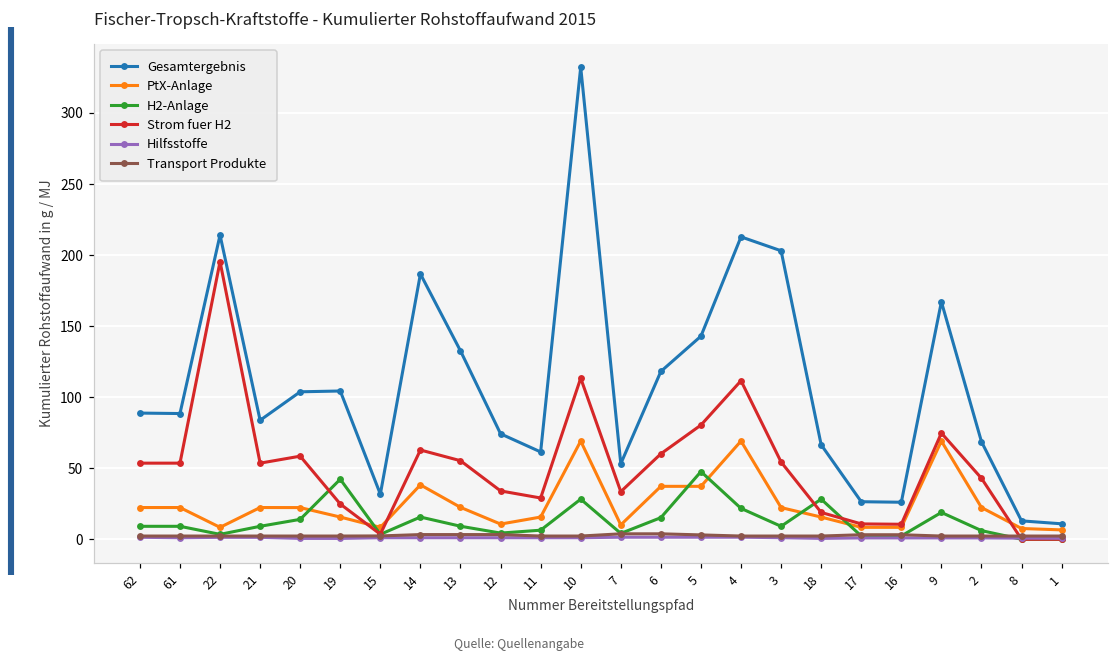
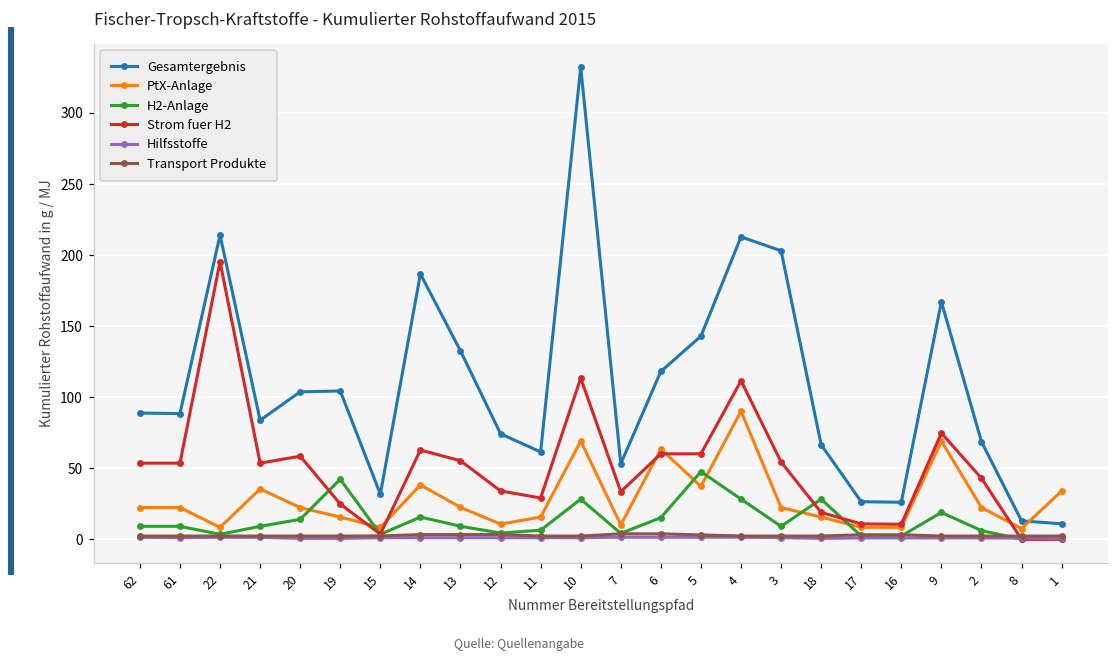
  {
    "Gesamtergebnis": {
      "62": 89,
      "61": 88,
      "22": 214,
      "21": 84,
      "20": 104,
      "19": 104,
      "15": 32,
      "14": 187,
      "13": 133,
      "12": 74,
      "11": 61,
      "10": 332,
      "7": 53,
      "6": 118,
      "5": 143,
      "4": 213,
      "3": 203,
      "18": 66,
      "17": 26,
      "16": 26,
      "9": 167,
      "2": 69,
      "8": 13,
      "1": 11
    },
    "PtX-Anlage": {
      "62": 22,
      "61": 22,
      "22": 8,
-     "21": 22,
+     "21": 35,
      "20": 22,
      "19": 16,
      "15": 8,
      "14": 38,
      "13": 22,
      "12": 11,
      "11": 16,
      "10": 69,
      "7": 10,
-     "6": 37,
+     "6": 63,
      "5": 37,
-     "4": 69,
+     "4": 90,
      "3": 22,
      "18": 16,
      "17": 8,
      "16": 8,
      "9": 69,
      "2": 22,
      "8": 8,
-     "1": 7
+     "1": 34
    },
    "H2-Anlage": {
      "62": 9,
      "61": 9,
      "21": 9,
      "20": 14,
      "19": 42,
      "14": 16,
      "13": 9,
      "11": 6,
      "10": 28,
      "6": 15,
      "5": 48,
-     "4": 22,
+     "4": 28,
      "3": 9,
      "18": 28,
      "9": 19,
      "2": 6
    },
    "Strom fuer H2": {
      "62": 54,
      "61": 54,
      "22": 195,
      "21": 54,
      "20": 58,
      "19": 25,
      "14": 63,
      "13": 55,
      "12": 34,
      "11": 29,
      "10": 113,
      "7": 34,
      "6": 60,
-     "5": 80,
+     "5": 60,
      "4": 112,
      "3": 54,
      "18": 19,
      "17": 11,
      "16": 11,
      "9": 75,
      "2": 43
    },
    "Hilfsstoffe": {
      "14": 1,
      "13": 1,
      "12": 1,
      "7": 1,
      "6": 1
    },
    "Transport Produkte": {
      "14": 3,
      "13": 3,
      "6": 4
    }
  }
